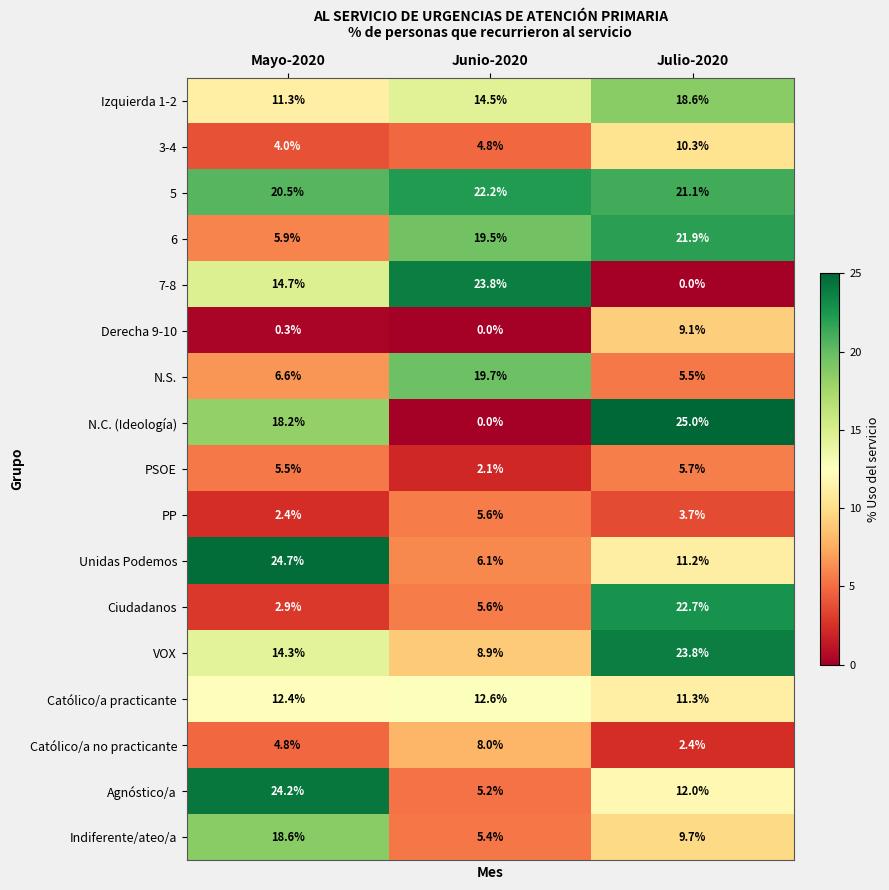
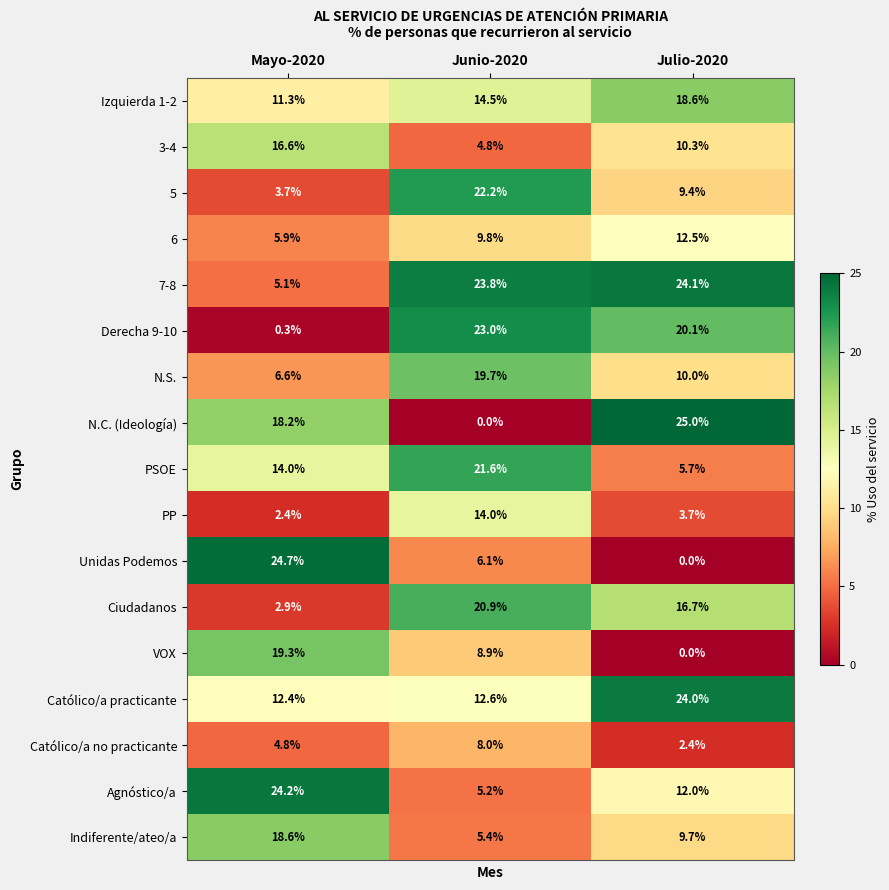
  {
    "Izquierda 1-2": {
      "Mayo-2020": "11.3%",
      "Junio-2020": "14.5%",
      "Julio-2020": "18.6%"
    },
    "3-4": {
-     "Mayo-2020": "4.0%",
+     "Mayo-2020": "16.6%",
      "Junio-2020": "4.8%",
      "Julio-2020": "10.3%"
    },
    "5": {
-     "Mayo-2020": "20.5%",
+     "Mayo-2020": "3.7%",
      "Junio-2020": "22.2%",
-     "Julio-2020": "21.1%"
+     "Julio-2020": "9.4%"
    },
    "6": {
      "Mayo-2020": "5.9%",
-     "Junio-2020": "19.5%",
-     "Julio-2020": "21.9%"
+     "Junio-2020": "9.8%",
+     "Julio-2020": "12.5%"
    },
    "7-8": {
-     "Mayo-2020": "14.7%",
+     "Mayo-2020": "5.1%",
      "Junio-2020": "23.8%",
-     "Julio-2020": "0.0%"
+     "Julio-2020": "24.1%"
    },
    "Derecha 9-10": {
      "Mayo-2020": "0.3%",
-     "Junio-2020": "0.0%",
-     "Julio-2020": "9.1%"
+     "Junio-2020": "23.0%",
+     "Julio-2020": "20.1%"
    },
    "N.S.": {
      "Mayo-2020": "6.6%",
      "Junio-2020": "19.7%",
-     "Julio-2020": "5.5%"
+     "Julio-2020": "10.0%"
    },
    "N.C. (Ideología)": {
      "Mayo-2020": "18.2%",
      "Junio-2020": "0.0%",
      "Julio-2020": "25.0%"
    },
    "PSOE": {
-     "Mayo-2020": "5.5%",
-     "Junio-2020": "2.1%",
+     "Mayo-2020": "14.0%",
+     "Junio-2020": "21.6%",
      "Julio-2020": "5.7%"
    },
    "PP": {
      "Mayo-2020": "2.4%",
-     "Junio-2020": "5.6%",
+     "Junio-2020": "14.0%",
      "Julio-2020": "3.7%"
    },
    "Unidas Podemos": {
      "Mayo-2020": "24.7%",
      "Junio-2020": "6.1%",
-     "Julio-2020": "11.2%"
+     "Julio-2020": "0.0%"
    },
    "Ciudadanos": {
      "Mayo-2020": "2.9%",
-     "Junio-2020": "5.6%",
-     "Julio-2020": "22.7%"
+     "Junio-2020": "20.9%",
+     "Julio-2020": "16.7%"
    },
    "VOX": {
-     "Mayo-2020": "14.3%",
+     "Mayo-2020": "19.3%",
      "Junio-2020": "8.9%",
-     "Julio-2020": "23.8%"
+     "Julio-2020": "0.0%"
    },
    "Católico/a practicante": {
      "Mayo-2020": "12.4%",
      "Junio-2020": "12.6%",
-     "Julio-2020": "11.3%"
+     "Julio-2020": "24.0%"
    },
    "Católico/a no practicante": {
      "Mayo-2020": "4.8%",
      "Junio-2020": "8.0%",
      "Julio-2020": "2.4%"
    },
    "Agnóstico/a": {
      "Mayo-2020": "24.2%",
      "Junio-2020": "5.2%",
      "Julio-2020": "12.0%"
    },
    "Indiferente/ateo/a": {
      "Mayo-2020": "18.6%",
      "Junio-2020": "5.4%",
      "Julio-2020": "9.7%"
    }
  }
